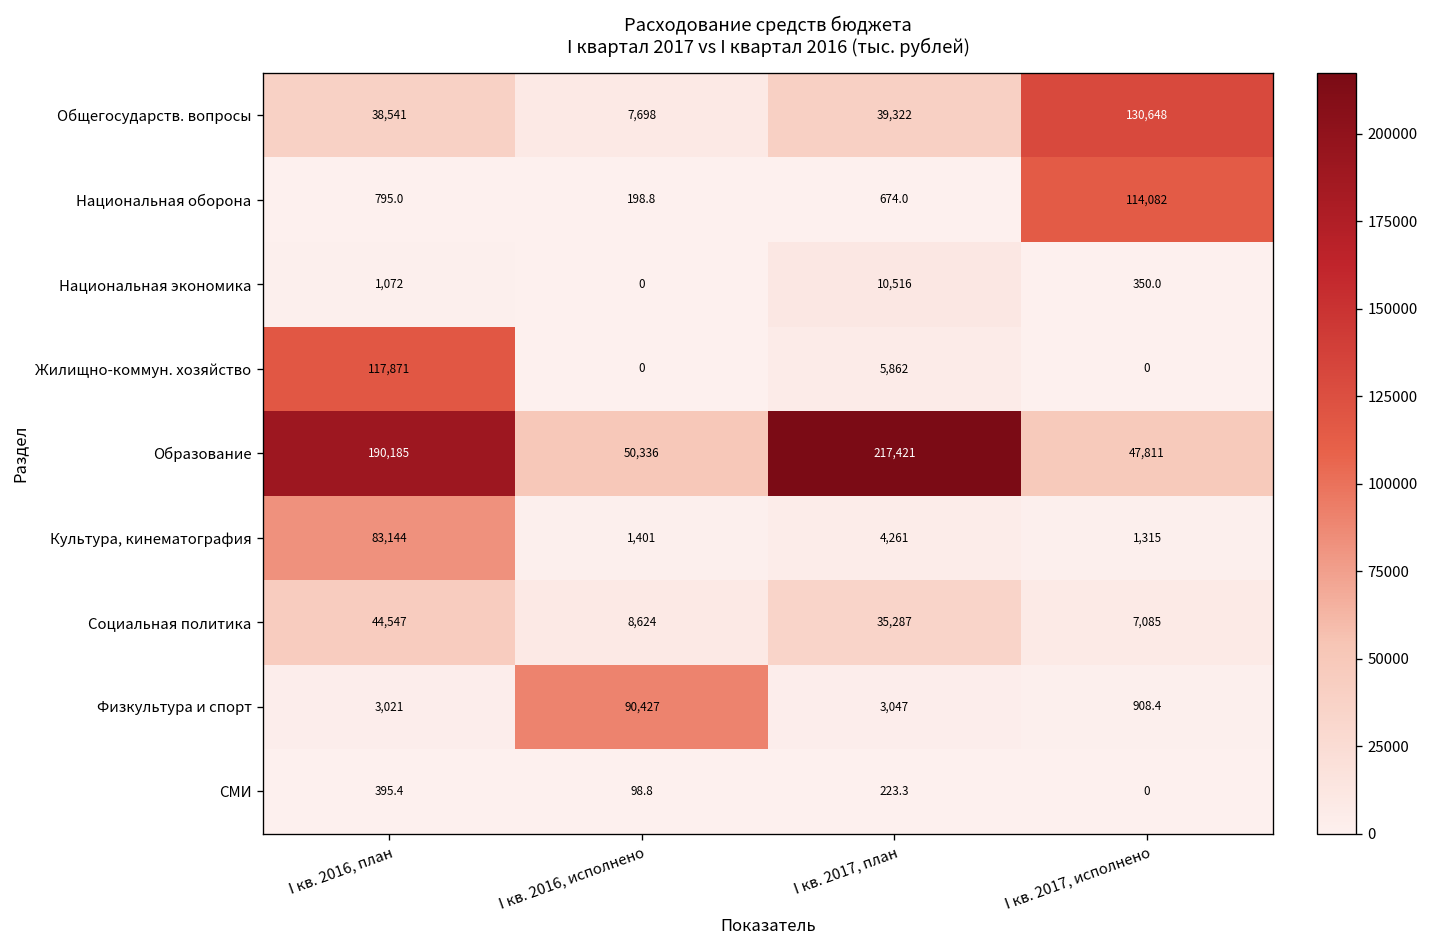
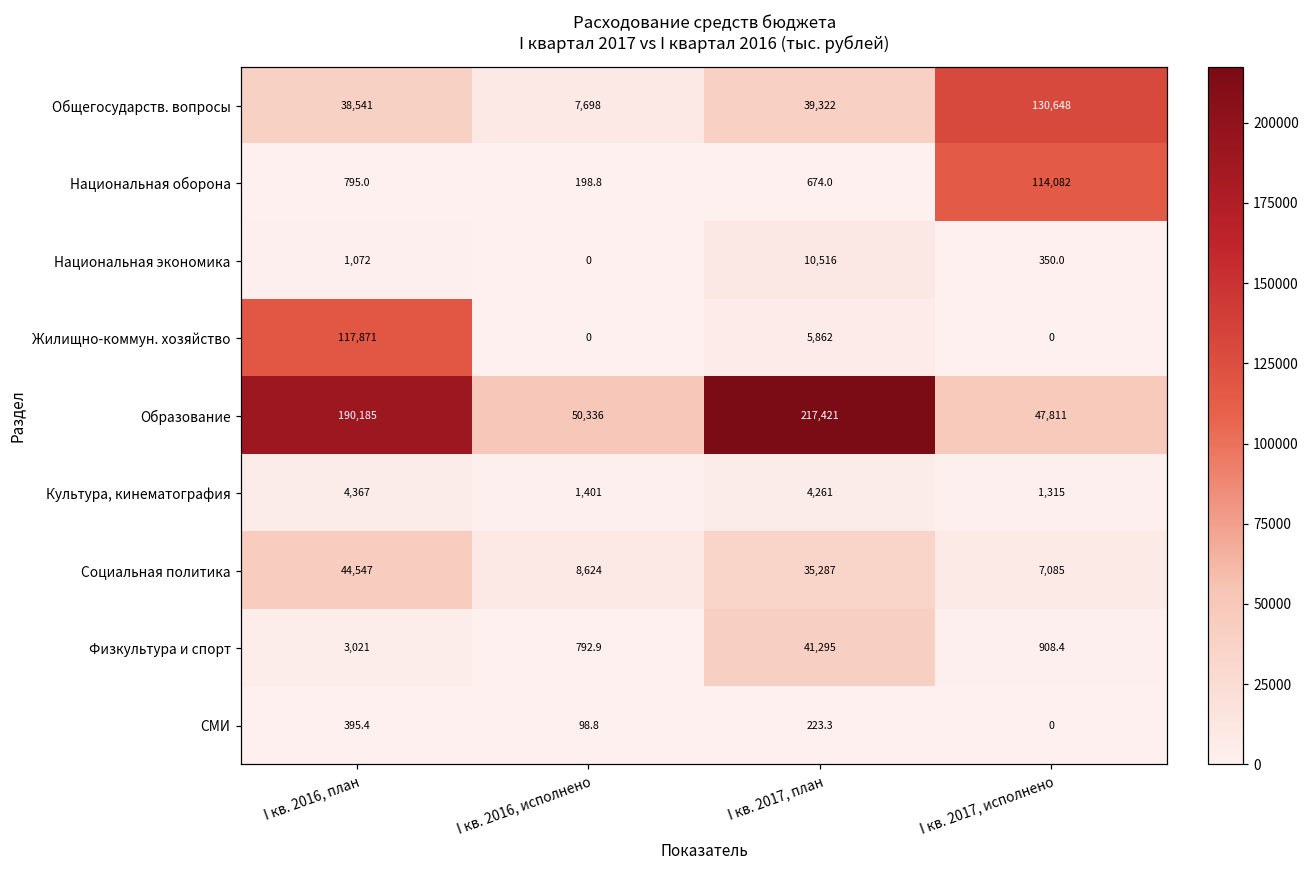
  {
    "Общегосударств. вопросы": {
      "I кв. 2016, план": "38,541",
      "I кв. 2016, исполнено": "7,698",
      "I кв. 2017, план": "39,322",
      "I кв. 2017, исполнено": "130,648"
    },
    "Национальная оборона": {
      "I кв. 2016, план": "795.0",
      "I кв. 2016, исполнено": "198.8",
      "I кв. 2017, план": "674.0",
      "I кв. 2017, исполнено": "114,082"
    },
    "Национальная экономика": {
      "I кв. 2016, план": "1,072",
      "I кв. 2016, исполнено": "0",
      "I кв. 2017, план": "10,516",
      "I кв. 2017, исполнено": "350.0"
    },
    "Жилищно-коммун. хозяйство": {
      "I кв. 2016, план": "117,871",
      "I кв. 2016, исполнено": "0",
      "I кв. 2017, план": "5,862",
      "I кв. 2017, исполнено": "0"
    },
    "Образование": {
      "I кв. 2016, план": "190,185",
      "I кв. 2016, исполнено": "50,336",
      "I кв. 2017, план": "217,421",
      "I кв. 2017, исполнено": "47,811"
    },
    "Культура, кинематография": {
-     "I кв. 2016, план": "83,144",
+     "I кв. 2016, план": "4,367",
      "I кв. 2016, исполнено": "1,401",
      "I кв. 2017, план": "4,261",
      "I кв. 2017, исполнено": "1,315"
    },
    "Социальная политика": {
      "I кв. 2016, план": "44,547",
      "I кв. 2016, исполнено": "8,624",
      "I кв. 2017, план": "35,287",
      "I кв. 2017, исполнено": "7,085"
    },
    "Физкультура и спорт": {
      "I кв. 2016, план": "3,021",
-     "I кв. 2016, исполнено": "90,427",
-     "I кв. 2017, план": "3,047",
+     "I кв. 2016, исполнено": "792.9",
+     "I кв. 2017, план": "41,295",
      "I кв. 2017, исполнено": "908.4"
    },
    "СМИ": {
      "I кв. 2016, план": "395.4",
      "I кв. 2016, исполнено": "98.8",
      "I кв. 2017, план": "223.3",
      "I кв. 2017, исполнено": "0"
    }
  }
